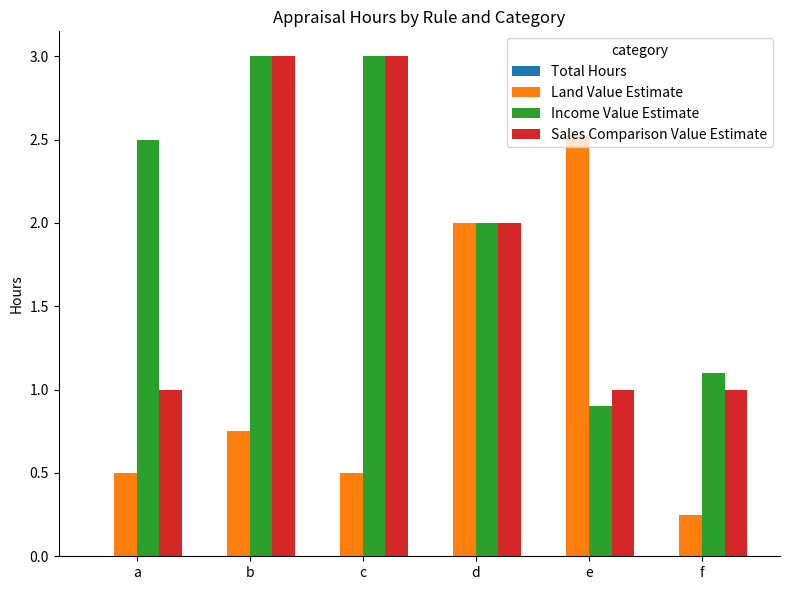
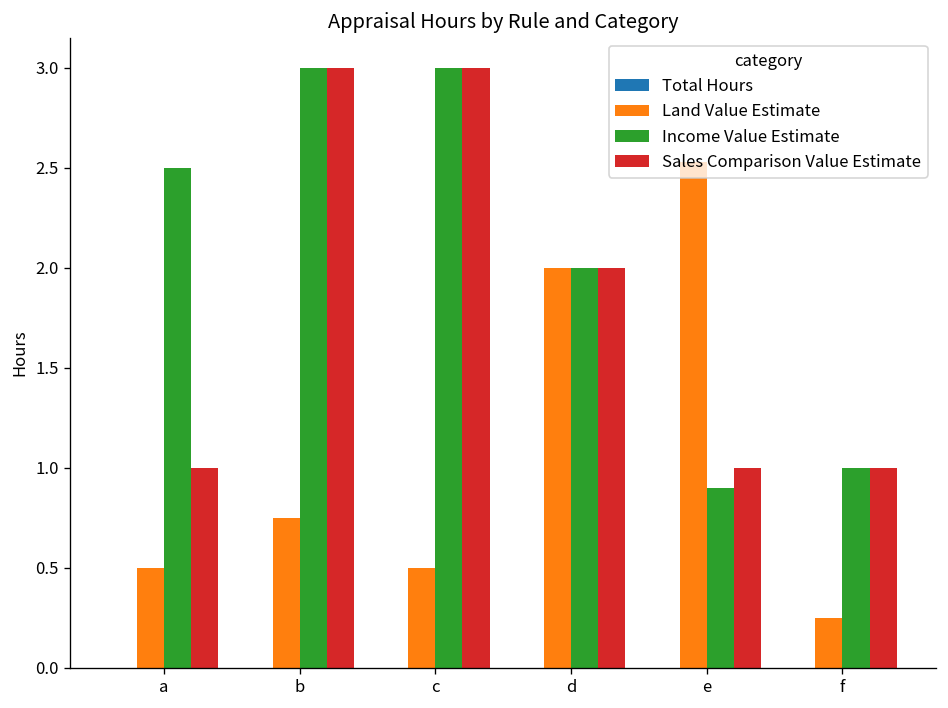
  {
    "Total Hours": {
      "a": 0.0,
      "b": 0.0,
      "c": 0.0,
      "d": 0.0,
      "e": 0.0,
      "f": 0.0
    },
    "Land Value Estimate": {
      "a": 0.5,
      "b": 0.75,
      "c": 0.5,
      "d": 2.0,
      "f": 0.25
    },
    "Income Value Estimate": {
      "a": 2.5,
      "b": 3.0,
      "c": 3.0,
      "d": 2.0,
      "e": 0.9,
-     "f": 1.1
+     "f": 1.0
    },
    "Sales Comparison Value Estimate": {
      "a": 1.0,
      "b": 3.0,
      "c": 3.0,
      "d": 2.0,
      "e": 1.0,
      "f": 1.0
    }
  }
